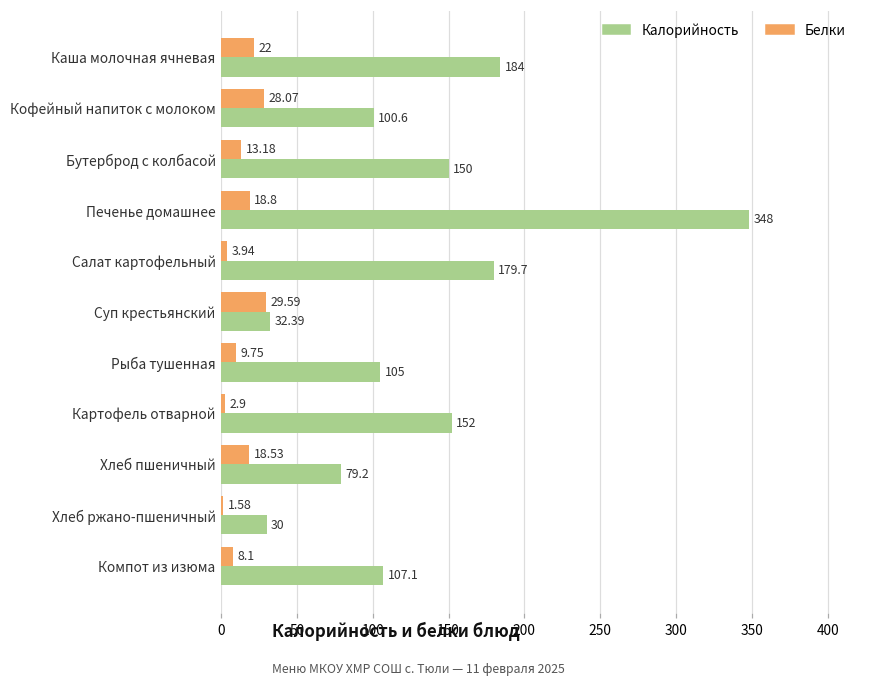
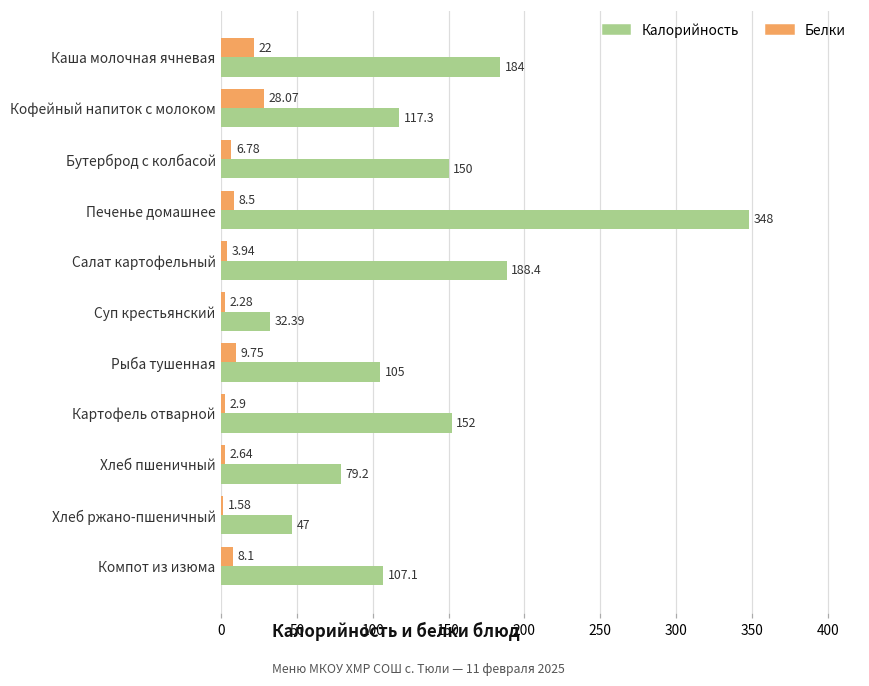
  {
    "Калорийность": {
      "Каша молочная ячневая": 184,
-     "Кофейный напиток с молоком": 100.6,
+     "Кофейный напиток с молоком": 117.3,
      "Бутерброд с колбасой": 150,
      "Печенье домашнее": 348,
-     "Салат картофельный": 179.7,
+     "Салат картофельный": 188.4,
      "Суп крестьянский": 32.39,
      "Рыба тушенная": 105,
      "Картофель отварной": 152,
      "Хлеб пшеничный": 79.2,
-     "Хлеб ржано-пшеничный": 30,
+     "Хлеб ржано-пшеничный": 47,
      "Компот из изюма": 107.1
    },
    "Белки": {
      "Каша молочная ячневая": 22,
      "Кофейный напиток с молоком": 28.07,
-     "Бутерброд с колбасой": 13.18,
-     "Печенье домашнее": 18.8,
+     "Бутерброд с колбасой": 6.78,
+     "Печенье домашнее": 8.5,
      "Салат картофельный": 3.94,
-     "Суп крестьянский": 29.59,
+     "Суп крестьянский": 2.28,
      "Рыба тушенная": 9.75,
      "Картофель отварной": 2.9,
-     "Хлеб пшеничный": 18.53,
+     "Хлеб пшеничный": 2.64,
      "Хлеб ржано-пшеничный": 1.58,
      "Компот из изюма": 8.1
    }
  }
